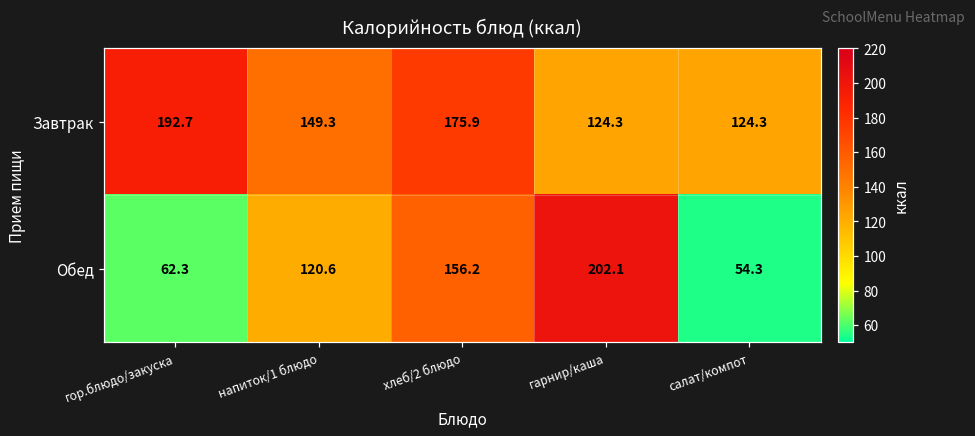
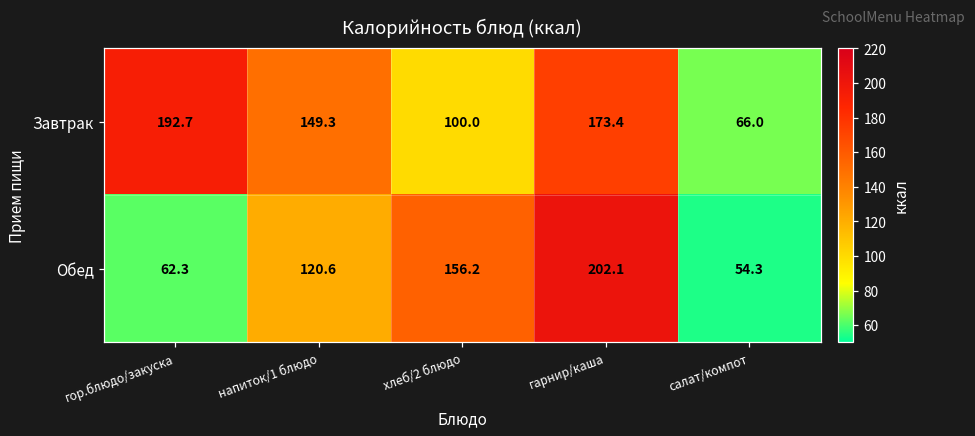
  {
    "Завтрак": {
      "гор.блюдо/закуска": 192.7,
      "напиток/1 блюдо": 149.3,
-     "хлеб/2 блюдо": 175.9,
-     "гарнир/каша": 124.3,
-     "салат/компот": 124.3
+     "хлеб/2 блюдо": 100.0,
+     "гарнир/каша": 173.4,
+     "салат/компот": 66.0
    },
    "Обед": {
      "гор.блюдо/закуска": 62.3,
      "напиток/1 блюдо": 120.6,
      "хлеб/2 блюдо": 156.2,
      "гарнир/каша": 202.1,
      "салат/компот": 54.3
    }
  }
